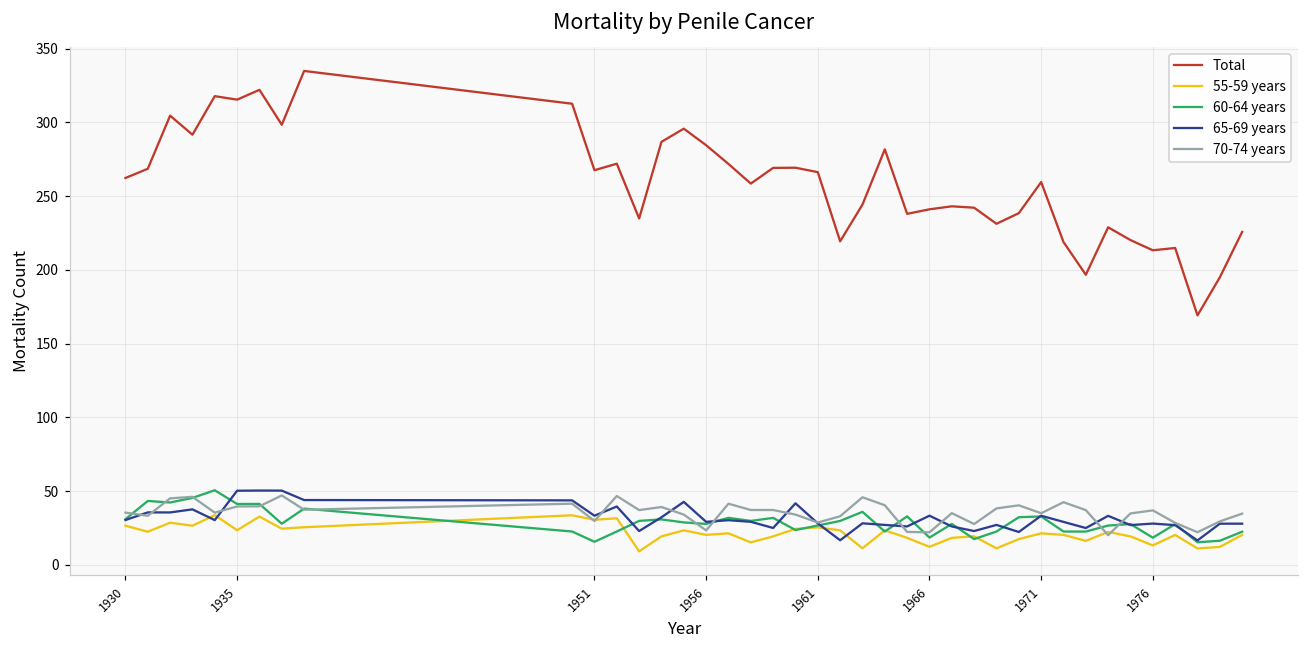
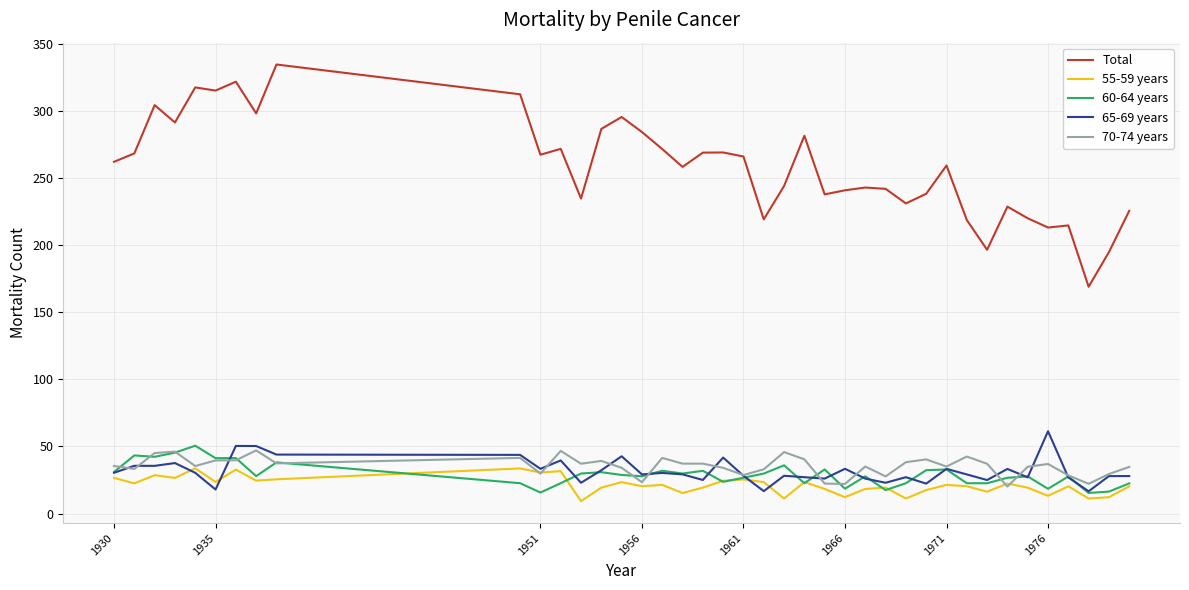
  {
    "Total": {
      "1930": 262,
      "1935": 315,
      "1951": 268,
      "1956": 284,
      "1961": 266,
      "1966": 241,
      "1971": 259,
      "1976": 213
    },
    "55-59 years": {
      "1930": 27,
      "1935": 23,
      "1956": 20,
      "1966": 12,
      "1971": 21,
      "1976": 13
    },
    "60-64 years": {
      "1951": 16,
      "1966": 19,
      "1976": 18
    },
    "65-69 years": {
-     "1935": 50,
+     "1935": 18,
      "1951": 33,
      "1966": 33,
-     "1976": 28
+     "1976": 61
    },
    "70-74 years": {
      "1930": 35,
      "1956": 23,
      "1966": 22,
      "1976": 37
    }
  }
